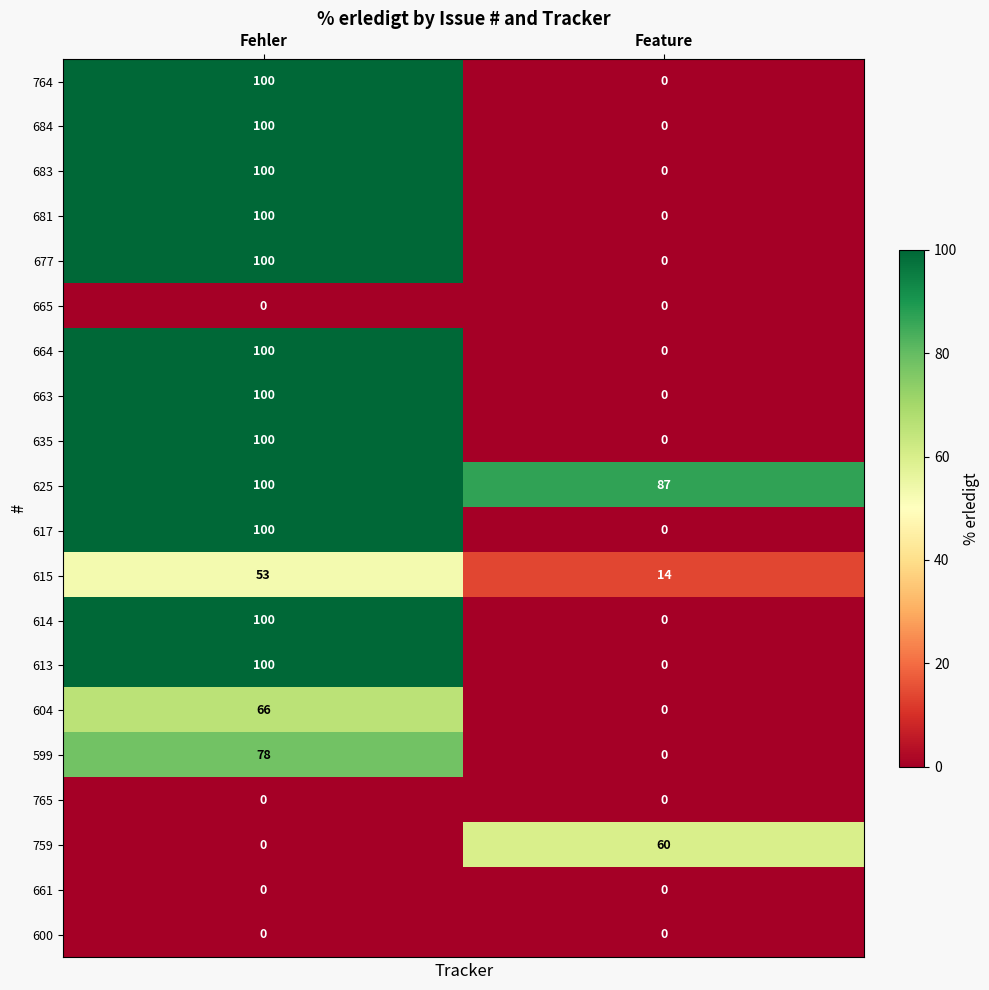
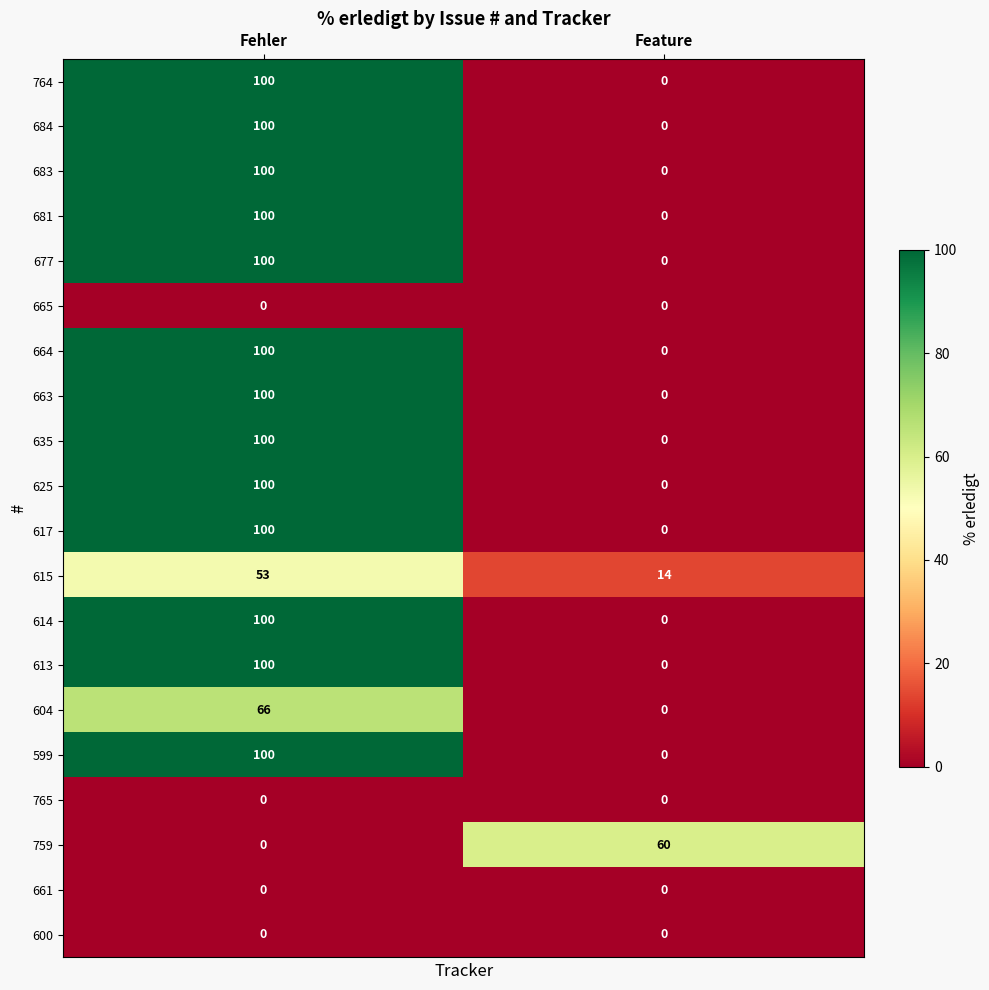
  {
    "764": {
      "Fehler": 100,
      "Feature": 0
    },
    "684": {
      "Fehler": 100,
      "Feature": 0
    },
    "683": {
      "Fehler": 100,
      "Feature": 0
    },
    "681": {
      "Fehler": 100,
      "Feature": 0
    },
    "677": {
      "Fehler": 100,
      "Feature": 0
    },
    "665": {
      "Fehler": 0,
      "Feature": 0
    },
    "664": {
      "Fehler": 100,
      "Feature": 0
    },
    "663": {
      "Fehler": 100,
      "Feature": 0
    },
    "635": {
      "Fehler": 100,
      "Feature": 0
    },
    "625": {
      "Fehler": 100,
-     "Feature": 87
+     "Feature": 0
    },
    "617": {
      "Fehler": 100,
      "Feature": 0
    },
    "615": {
      "Fehler": 53,
      "Feature": 14
    },
    "614": {
      "Fehler": 100,
      "Feature": 0
    },
    "613": {
      "Fehler": 100,
      "Feature": 0
    },
    "604": {
      "Fehler": 66,
      "Feature": 0
    },
    "599": {
-     "Fehler": 78,
+     "Fehler": 100,
      "Feature": 0
    },
    "765": {
      "Fehler": 0,
      "Feature": 0
    },
    "759": {
      "Fehler": 0,
      "Feature": 60
    },
    "661": {
      "Fehler": 0,
      "Feature": 0
    },
    "600": {
      "Fehler": 0,
      "Feature": 0
    }
  }
